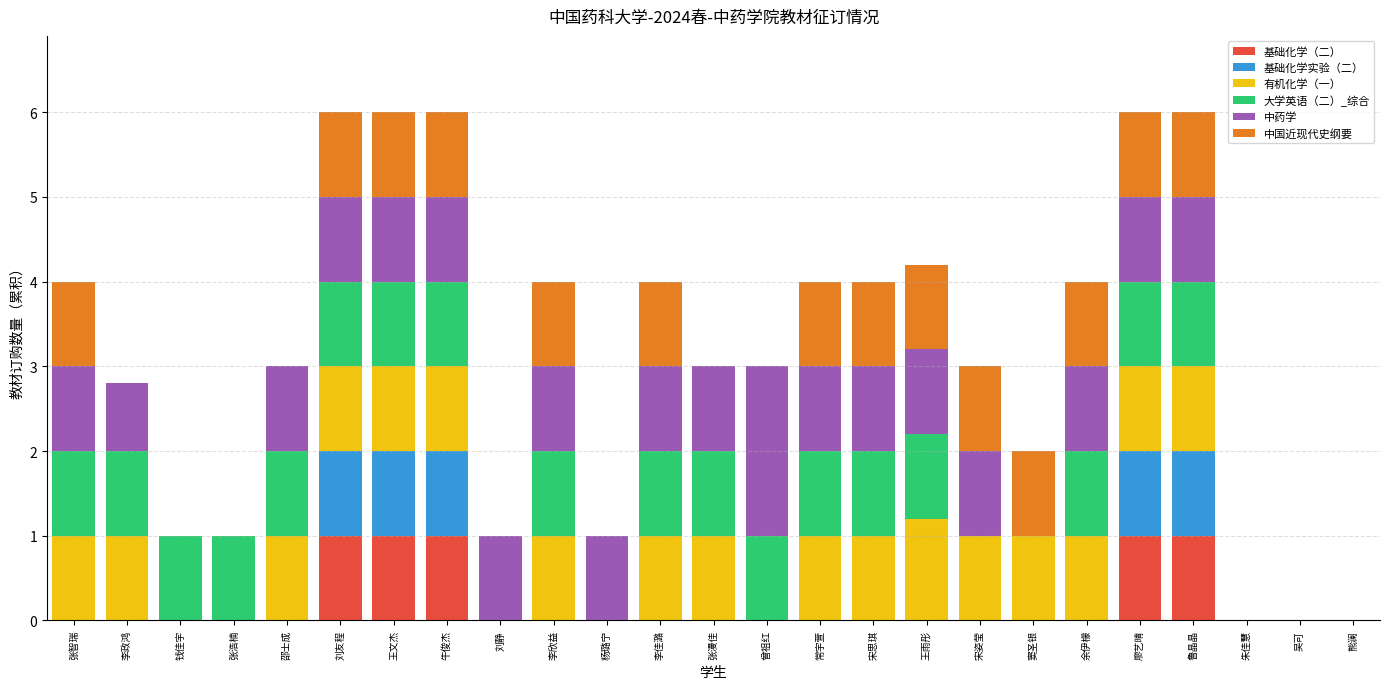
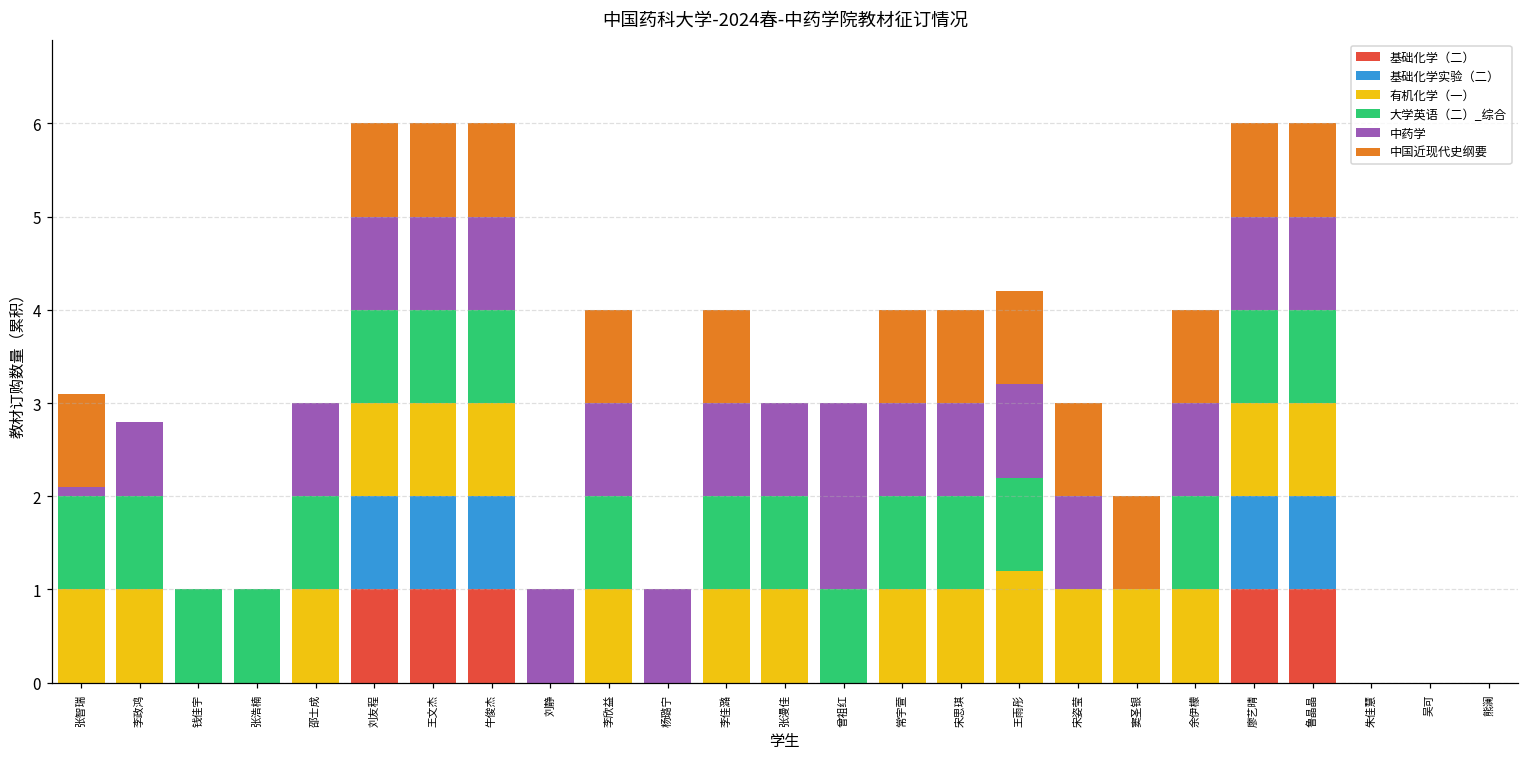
  {
    "有机化学（一）": {
      "张智瑞": 1.0,
      "李政鸿": 1.0,
      "钱佳宇": 0.0,
      "张浩楠": 0.0,
      "邵士成": 1.0,
      "刘友程": 1.0,
      "王文杰": 1.0,
      "牛俊杰": 1.0,
      "刘静": 0.0,
      "李欣益": 1.0,
      "杨璐宁": 0.0,
      "李佳潞": 1.0,
      "张漫佳": 1.0,
      "曾祖红": 0.0,
      "常宇萱": 1.0,
      "宋思琪": 1.0,
      "王雨彤": 1.2,
      "宋姿莹": 1.0,
      "窦圣银": 1.0,
      "余伊檬": 1.0,
      "廖艺晴": 1.0,
      "鲁晶晶": 1.0,
      "朱佳慧": 0.0,
      "吴可": 0.0,
      "熊澜": 0.0
    },
    "大学英语（二）_综合": {
      "张智瑞": 1.0,
      "李政鸿": 1.0,
      "钱佳宇": 1.0,
      "张浩楠": 1.0,
      "邵士成": 1.0,
      "刘友程": 1.0,
      "王文杰": 1.0,
      "牛俊杰": 1.0,
      "刘静": 0.0,
      "李欣益": 1.0,
      "杨璐宁": 0.0,
      "李佳潞": 1.0,
      "张漫佳": 1.0,
      "曾祖红": 1.0,
      "常宇萱": 1.0,
      "宋思琪": 1.0,
      "王雨彤": 1.0,
      "宋姿莹": 0.0,
      "窦圣银": 0.0,
      "余伊檬": 1.0,
      "廖艺晴": 1.0,
      "鲁晶晶": 1.0,
      "朱佳慧": 0.0,
      "吴可": 0.0,
      "熊澜": 0.0
    },
    "中药学": {
-     "张智瑞": 1.0,
+     "张智瑞": 0.1,
      "李政鸿": 0.8,
      "钱佳宇": 0.0,
      "张浩楠": 0.0,
      "邵士成": 1.0,
      "刘友程": 1.0,
      "王文杰": 1.0,
      "牛俊杰": 1.0,
      "刘静": 1.0,
      "李欣益": 1.0,
      "杨璐宁": 1.0,
      "李佳潞": 1.0,
      "张漫佳": 1.0,
      "曾祖红": 2.0,
      "常宇萱": 1.0,
      "宋思琪": 1.0,
      "王雨彤": 1.0,
      "宋姿莹": 1.0,
      "窦圣银": 0.0,
      "余伊檬": 1.0,
      "廖艺晴": 1.0,
      "鲁晶晶": 1.0,
      "朱佳慧": 0.0,
      "吴可": 0.0,
      "熊澜": 0.0
    }
  }
